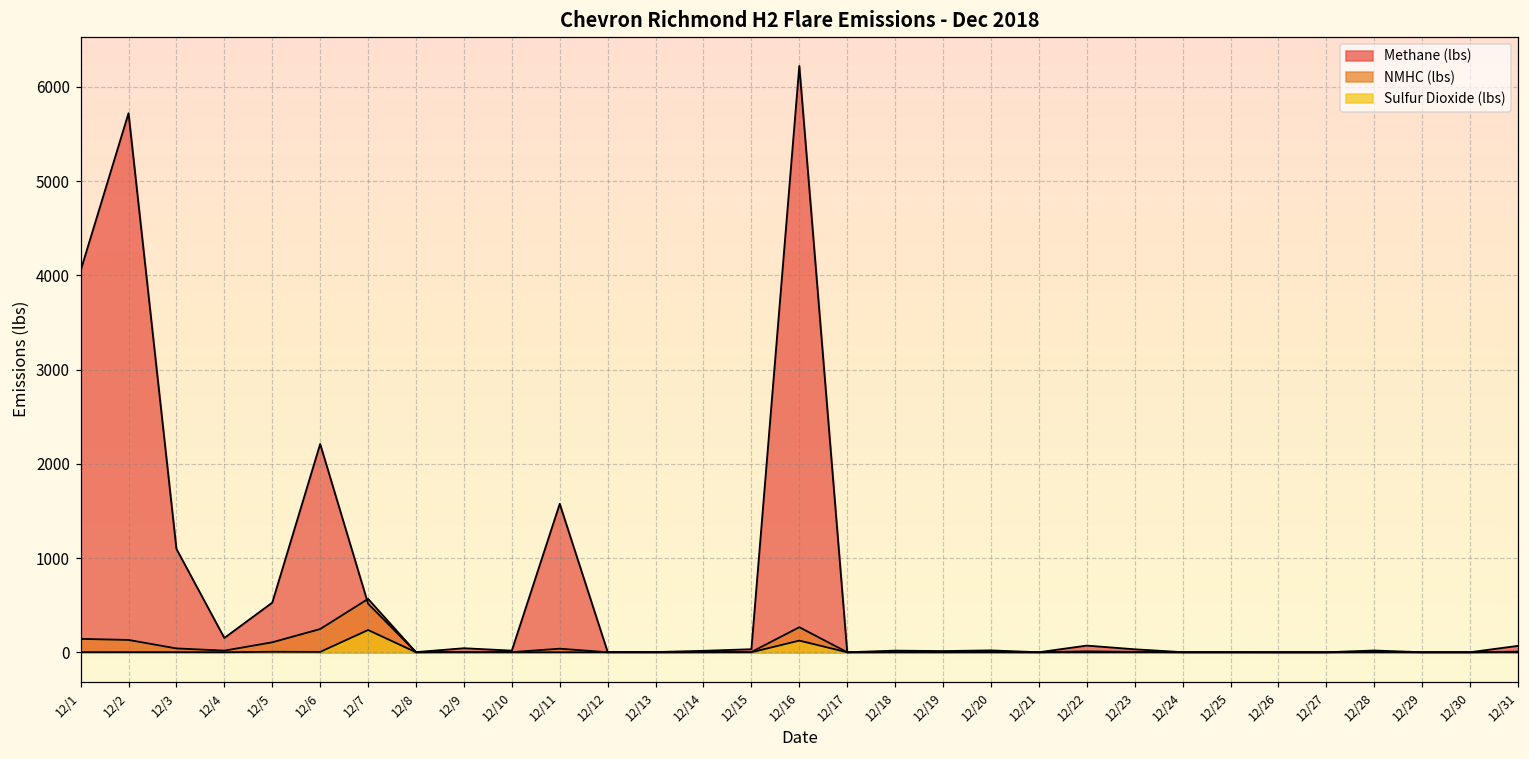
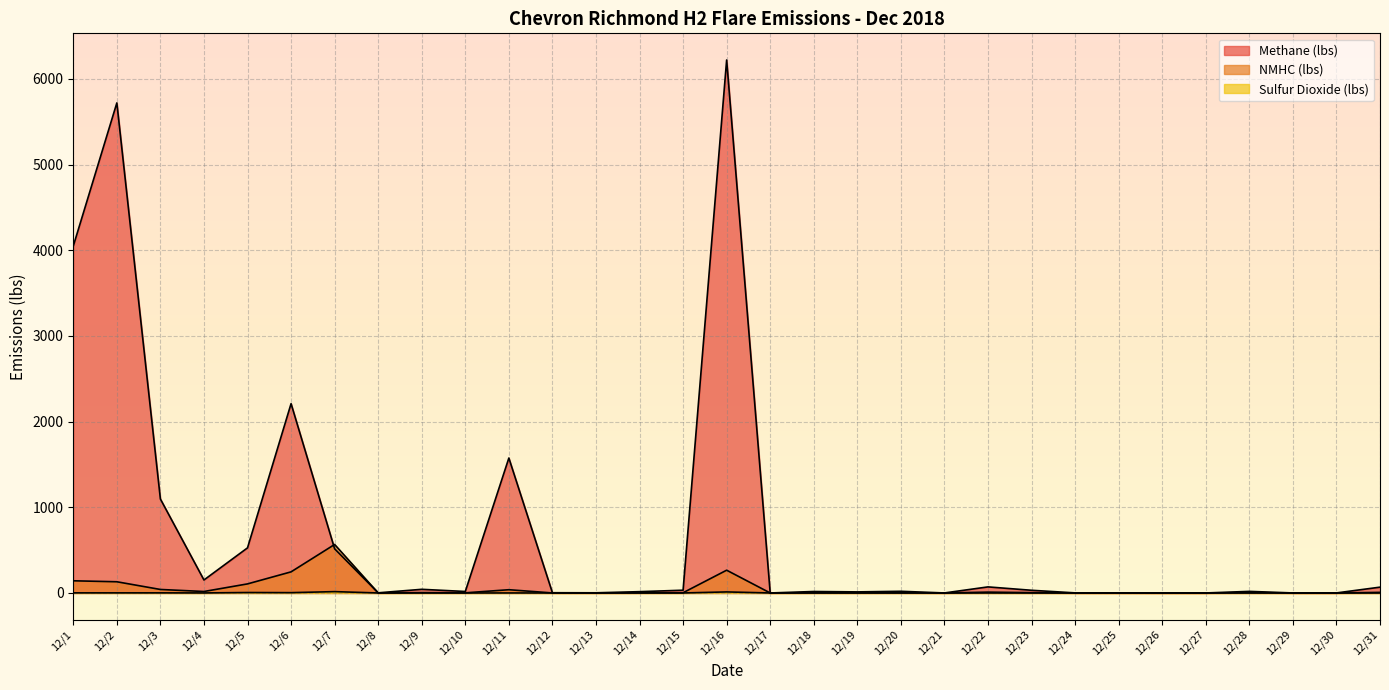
  {
    "Sulfur Dioxide (lbs)": {
      "12/1": 0,
      "12/2": 0,
      "12/3": 0,
      "12/5": 0,
      "12/6": 0,
-     "12/7": 200,
+     "12/7": 0,
      "12/11": 0,
-     "12/16": 100
+     "12/16": 0
    }
  }
